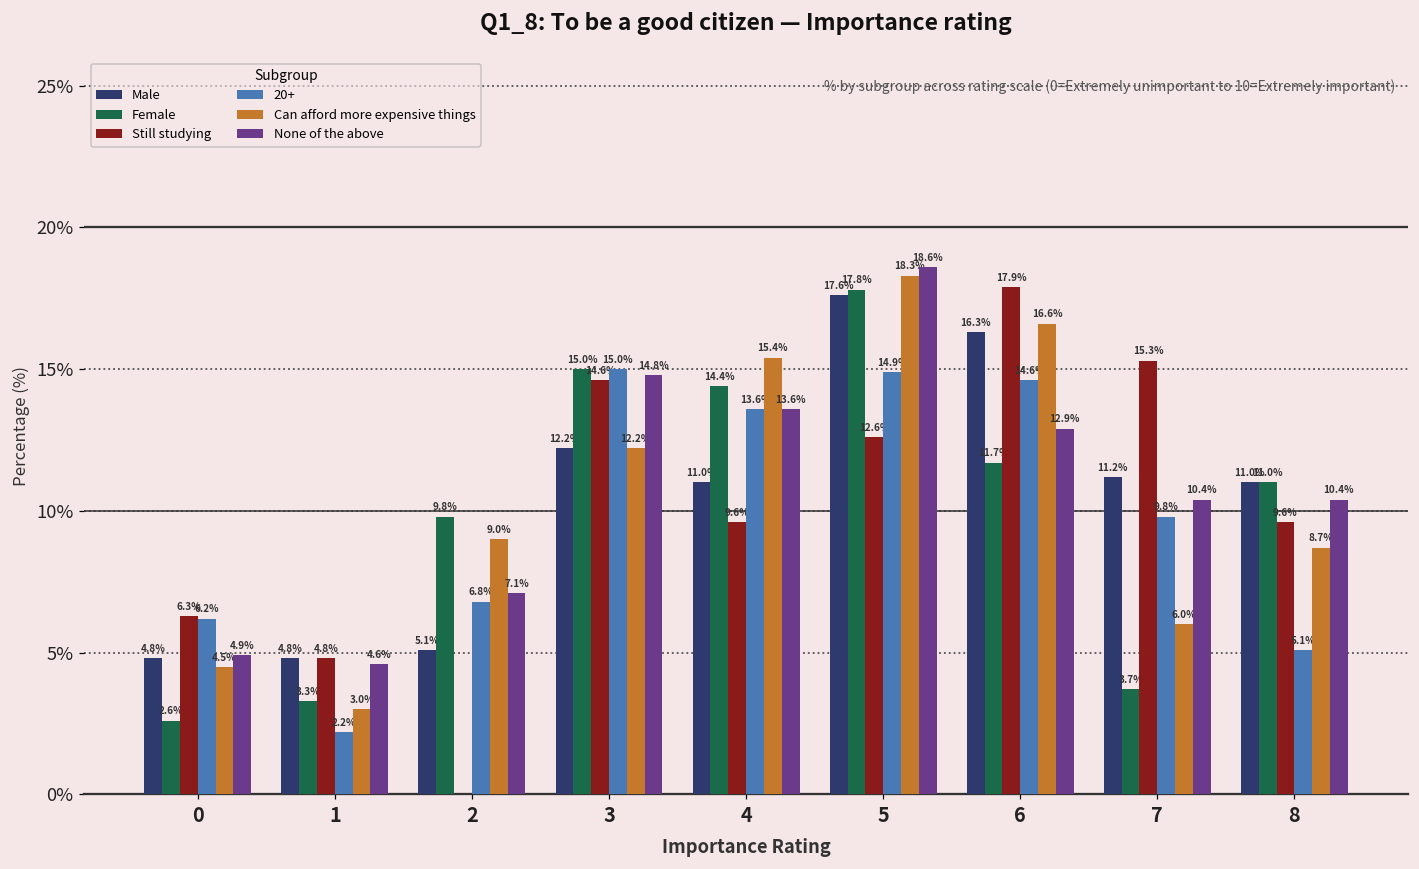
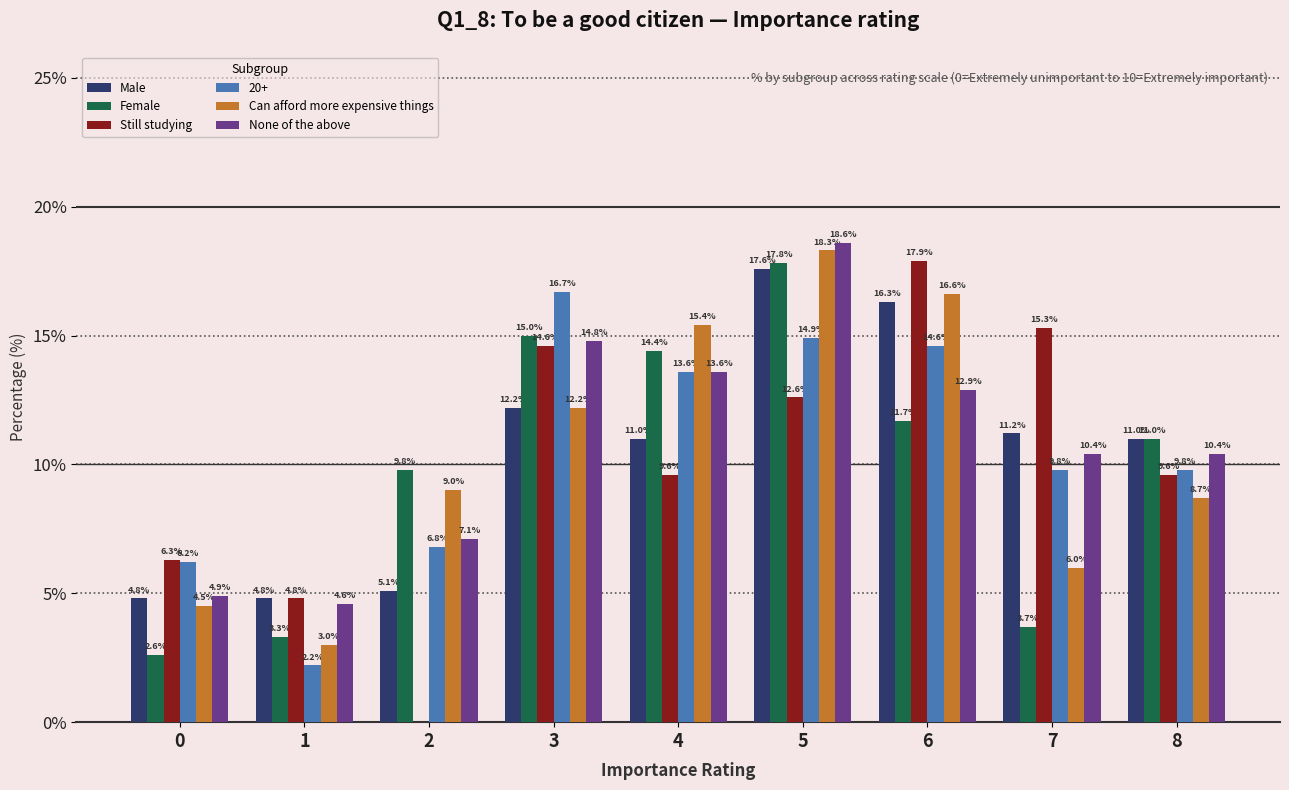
  {
    "Male": {
      "0": "4.8%",
      "1": "4.8%",
      "2": "5.1%",
      "3": "12.2%",
      "4": "11.0%",
      "6": "16.3%",
      "7": "11.2%"
    },
    "Female": {
      "0": "2.6%",
      "1": "3.3%",
      "2": "9.8%",
      "3": "15.0%",
      "4": "14.4%",
      "6": "11.7%",
      "7": "3.7%"
    },
    "Still studying": {
      "1": "4.8%",
      "3": "14.6%",
      "4": "9.6%",
      "5": "12.6%",
      "6": "17.9%",
      "7": "15.3%",
      "8": "9.6%"
    },
    "20+": {
      "1": "2.2%",
      "2": "6.8%",
-     "3": "15.0%",
+     "3": "16.7%",
      "4": "13.6%",
      "5": "14.9%",
      "6": "14.6%",
      "7": "9.8%",
-     "8": "5.1%"
+     "8": "9.8%"
    },
    "Can afford more expensive things": {
      "0": "4.5%",
      "1": "3.0%",
      "2": "9.0%",
      "3": "12.2%",
      "4": "15.4%",
      "5": "18.3%",
      "6": "16.6%",
      "7": "6.0%",
      "8": "8.7%"
    },
    "None of the above": {
      "0": "4.9%",
      "1": "4.6%",
      "2": "7.1%",
      "3": "14.8%",
      "4": "13.6%",
      "5": "18.6%",
      "6": "12.9%",
      "7": "10.4%",
      "8": "10.4%"
    }
  }
